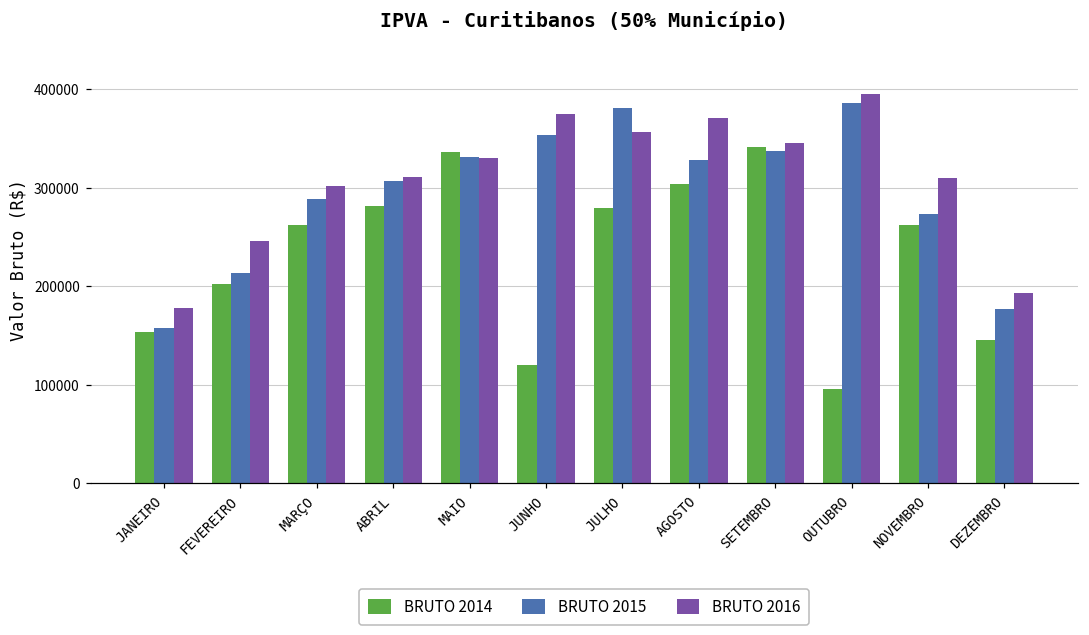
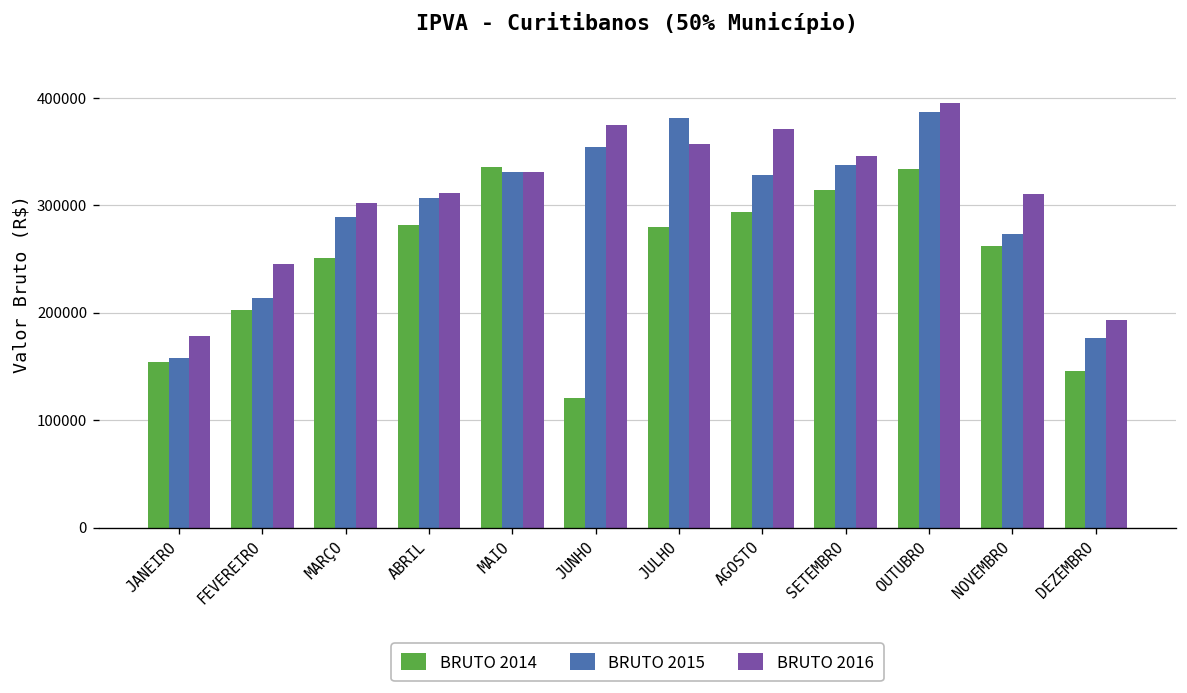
  {
    "BRUTO 2014": {
      "JANEIRO": 150000,
      "FEVEREIRO": 200000,
-     "MARÇO": 260000,
+     "MARÇO": 250000,
      "ABRIL": 280000,
      "MAIO": 340000,
      "JUNHO": 120000,
      "JULHO": 280000,
-     "AGOSTO": 300000,
-     "SETEMBRO": 340000,
-     "OUTUBRO": 100000,
+     "AGOSTO": 290000,
+     "SETEMBRO": 310000,
+     "OUTUBRO": 330000,
      "NOVEMBRO": 260000,
      "DEZEMBRO": 150000
    }
  }
